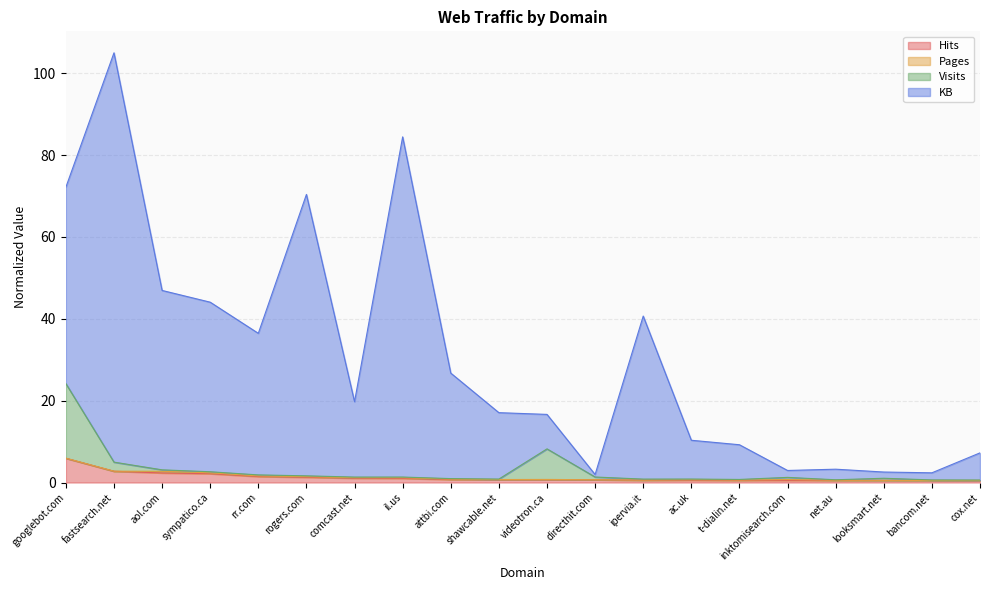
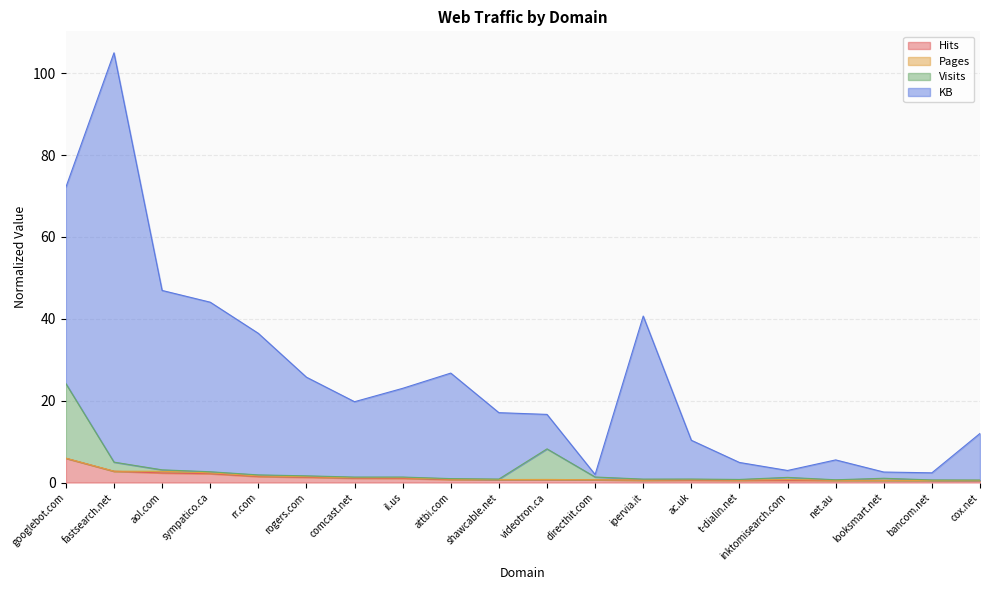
  {
    "Visits": {
      "googlebot.com": 18,
      "fastsearch.net": 2,
      "videotron.ca": 7
    },
    "KB": {
      "googlebot.com": 48,
      "fastsearch.net": 100,
      "aol.com": 44,
      "sympatico.ca": 41,
      "rr.com": 35,
-     "rogers.com": 69,
+     "rogers.com": 24,
      "comcast.net": 18,
-     "il.us": 83,
+     "il.us": 22,
      "attbi.com": 26,
      "shawcable.net": 16,
      "videotron.ca": 8,
      "ipervia.it": 40,
      "ac.uk": 9,
-     "t-dialin.net": 8,
+     "t-dialin.net": 4,
      "inktomisearch.com": 2,
-     "net.au": 3,
+     "net.au": 5,
      "looksmart.net": 2,
      "bancom.net": 2,
-     "cox.net": 7
+     "cox.net": 11
    }
  }
